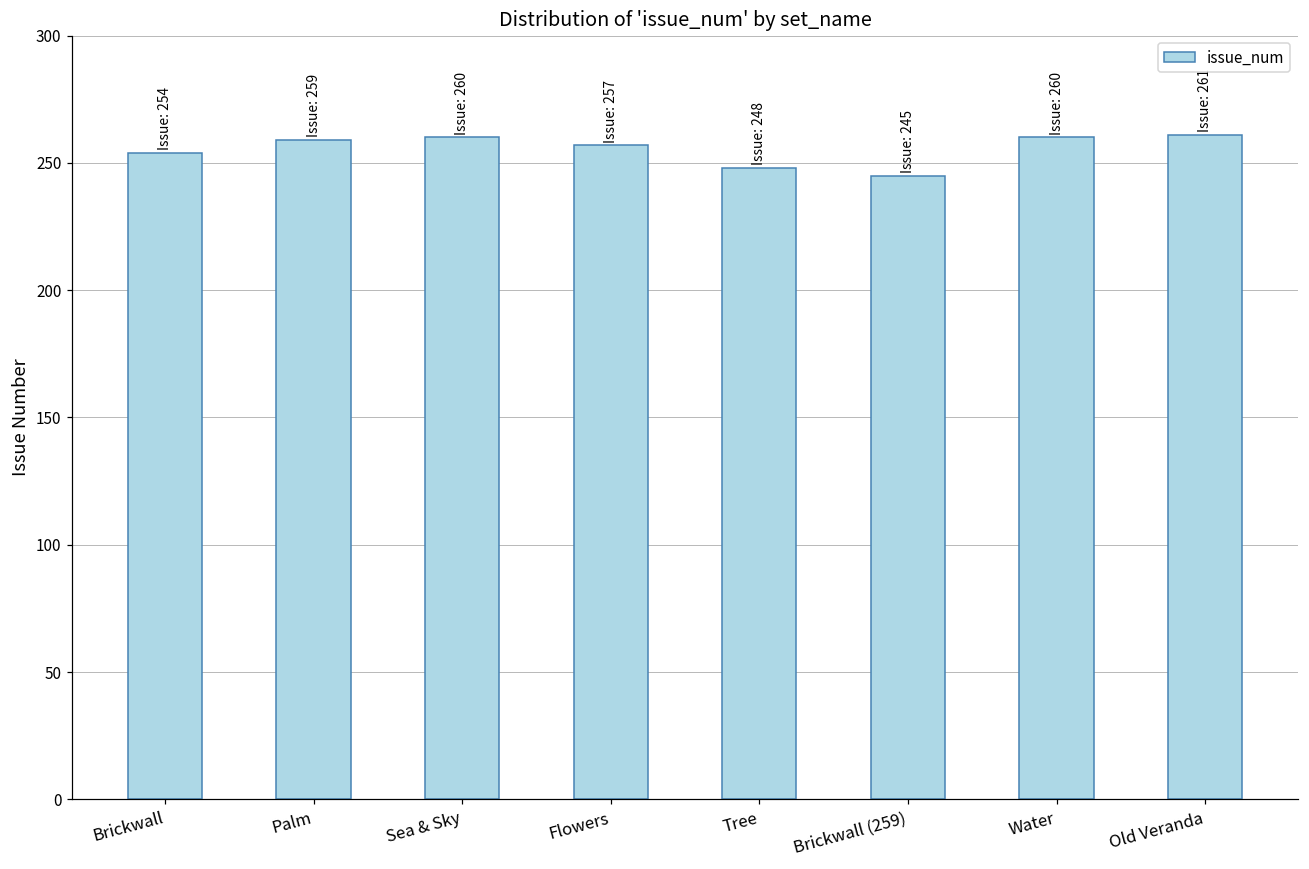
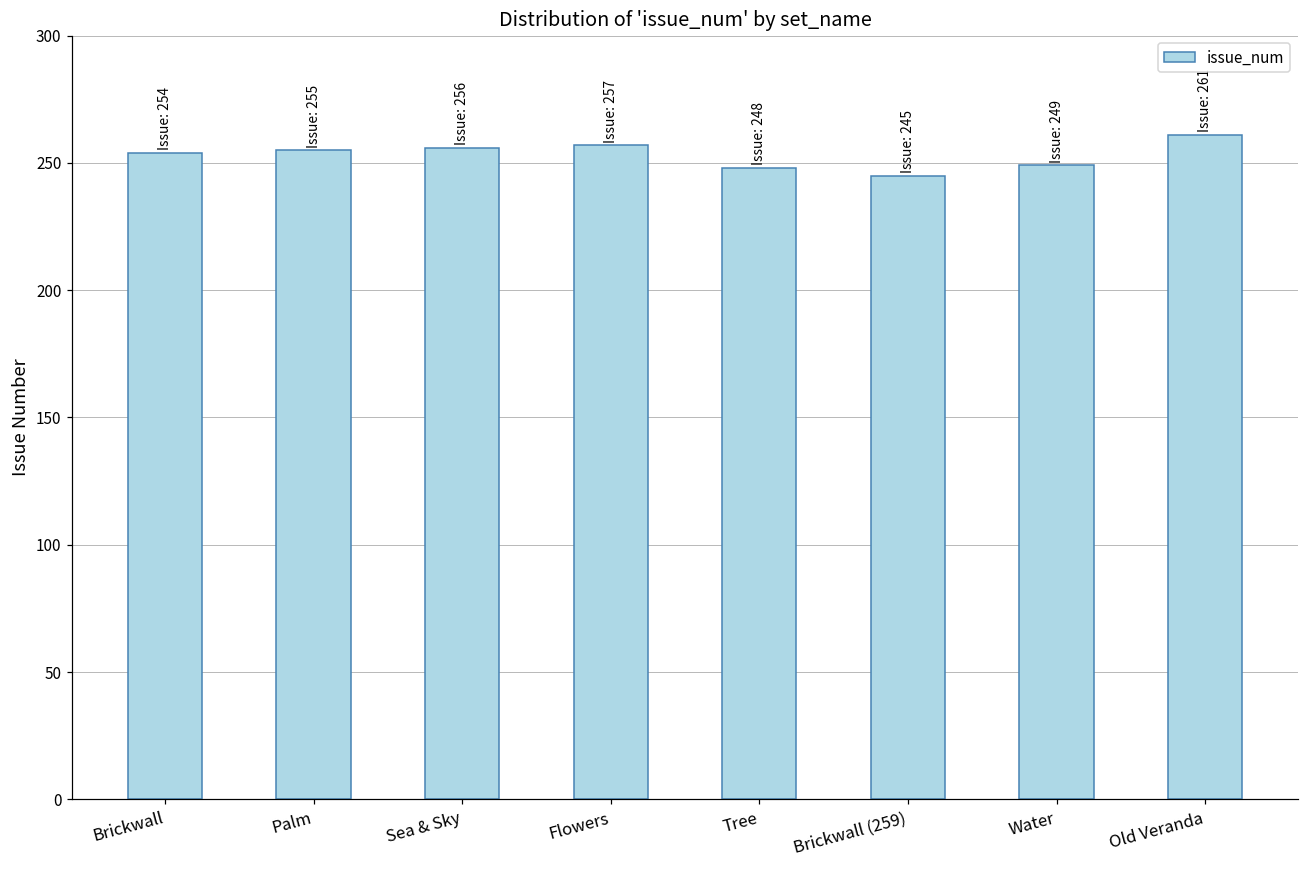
  {
    "Brickwall": 254,
-   "Palm": 259,
-   "Sea & Sky": 260,
+   "Palm": 255,
+   "Sea & Sky": 256,
    "Flowers": 257,
    "Tree": 248,
    "Brickwall (259)": 245,
-   "Water": 260
+   "Water": 249
  }
